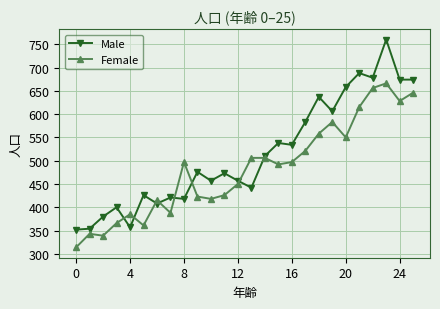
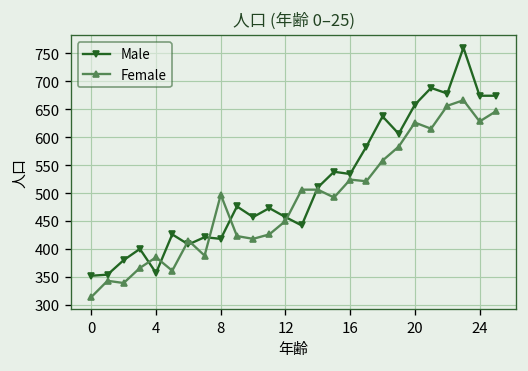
  {
    "Male": {
      "0": 350,
      "4": 360,
      "8": 420,
      "12": 460,
      "16": 530,
      "20": 660,
      "24": 670
    },
    "Female": {
      "0": 310,
      "4": 390,
      "8": 500,
      "12": 450,
-     "16": 500,
-     "20": 550,
+     "16": 520,
+     "20": 630,
      "24": 630
    }
  }
